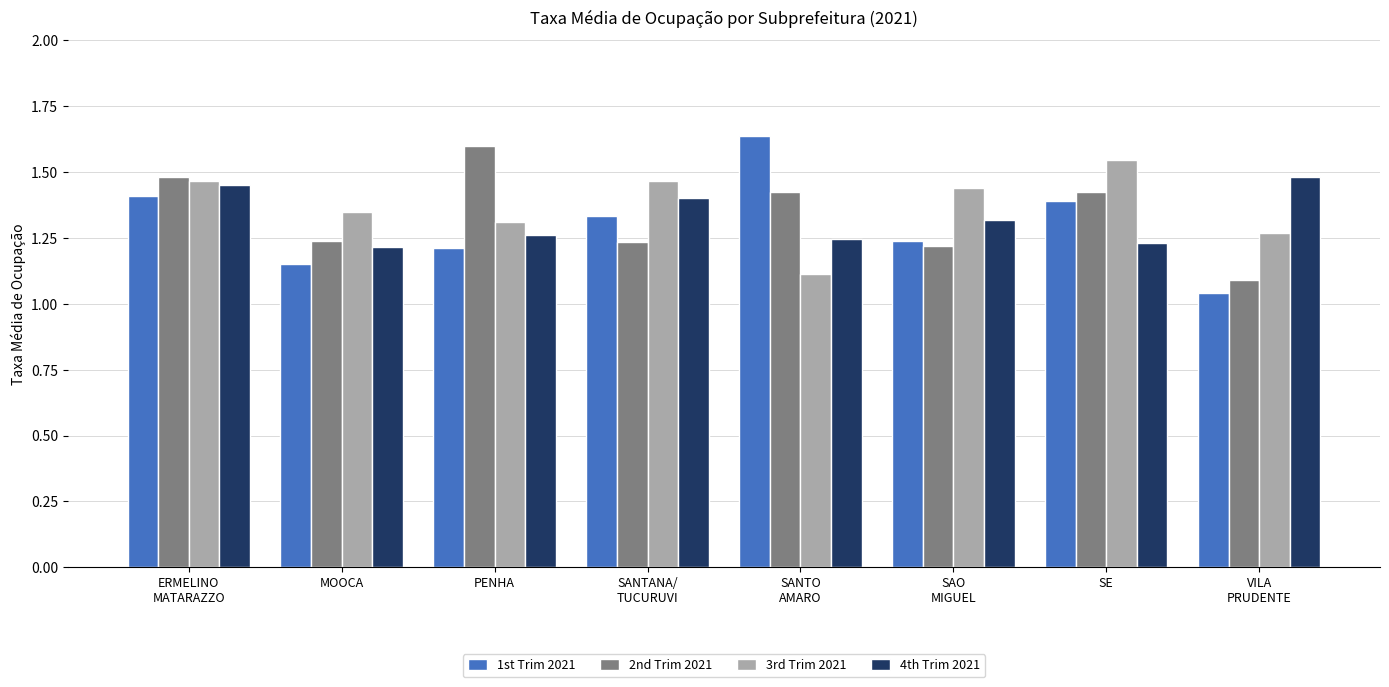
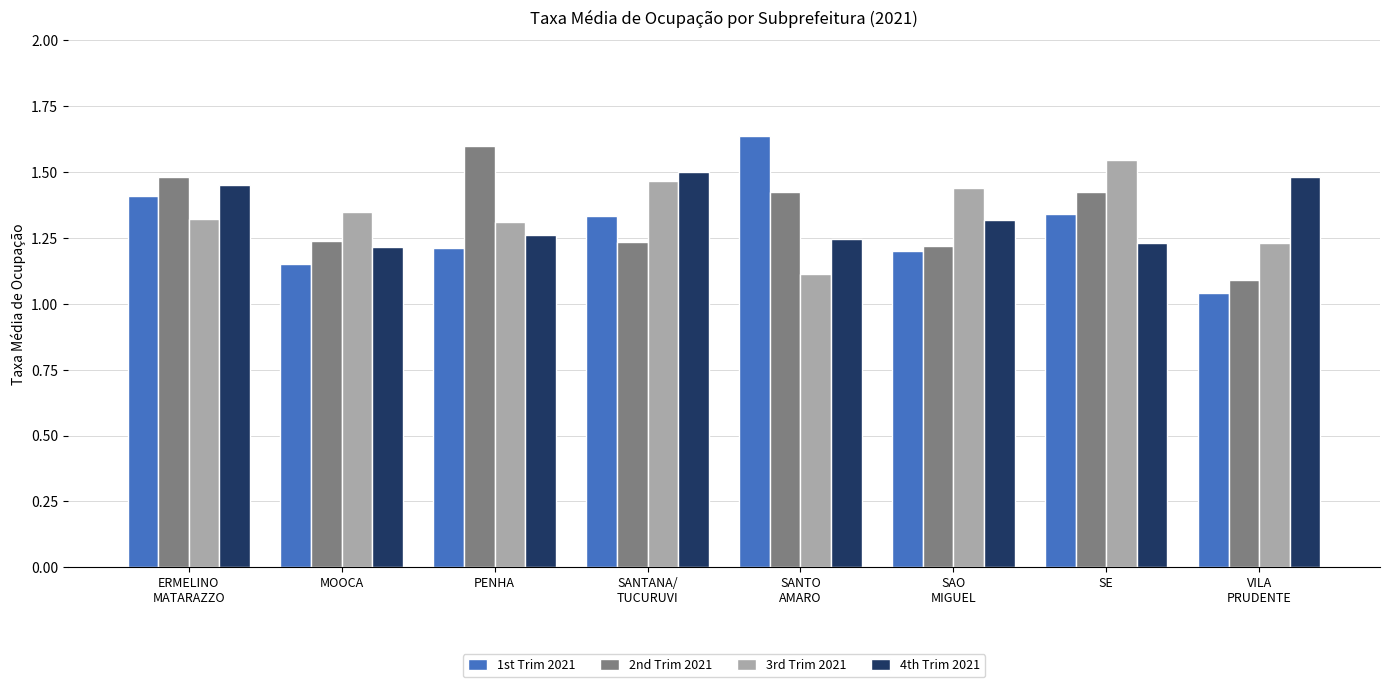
  {
    "1st Trim 2021": {
      "ERMELINO MATARAZZO": 1.41,
      "MOOCA": 1.15,
      "PENHA": 1.21,
      "SANTANA/ TUCURUVI": 1.33,
      "SANTO AMARO": 1.64,
-     "SAO MIGUEL": 1.24,
-     "SE": 1.39,
+     "SAO MIGUEL": 1.20,
+     "SE": 1.34,
      "VILA PRUDENTE": 1.04
    },
    "2nd Trim 2021": {
      "ERMELINO MATARAZZO": 1.48,
      "MOOCA": 1.24,
      "PENHA": 1.60,
      "SANTANA/ TUCURUVI": 1.23,
      "SANTO AMARO": 1.43,
      "SAO MIGUEL": 1.22,
      "SE": 1.42,
      "VILA PRUDENTE": 1.09
    },
    "3rd Trim 2021": {
-     "ERMELINO MATARAZZO": 1.47,
+     "ERMELINO MATARAZZO": 1.32,
      "MOOCA": 1.35,
      "PENHA": 1.31,
      "SANTANA/ TUCURUVI": 1.47,
      "SANTO AMARO": 1.11,
      "SAO MIGUEL": 1.44,
      "SE": 1.55,
-     "VILA PRUDENTE": 1.27
+     "VILA PRUDENTE": 1.23
    },
    "4th Trim 2021": {
      "ERMELINO MATARAZZO": 1.45,
      "MOOCA": 1.22,
      "PENHA": 1.26,
-     "SANTANA/ TUCURUVI": 1.4,
+     "SANTANA/ TUCURUVI": 1.5,
      "SANTO AMARO": 1.25,
      "SAO MIGUEL": 1.32,
      "SE": 1.23,
      "VILA PRUDENTE": 1.48
    }
  }
